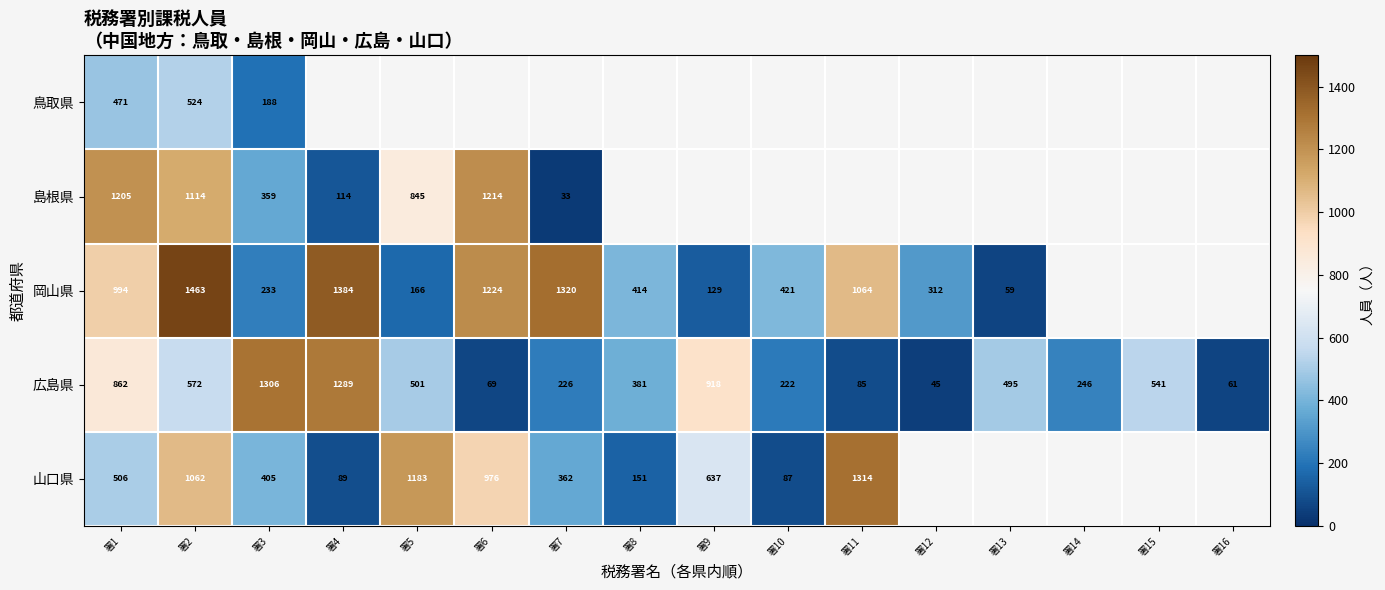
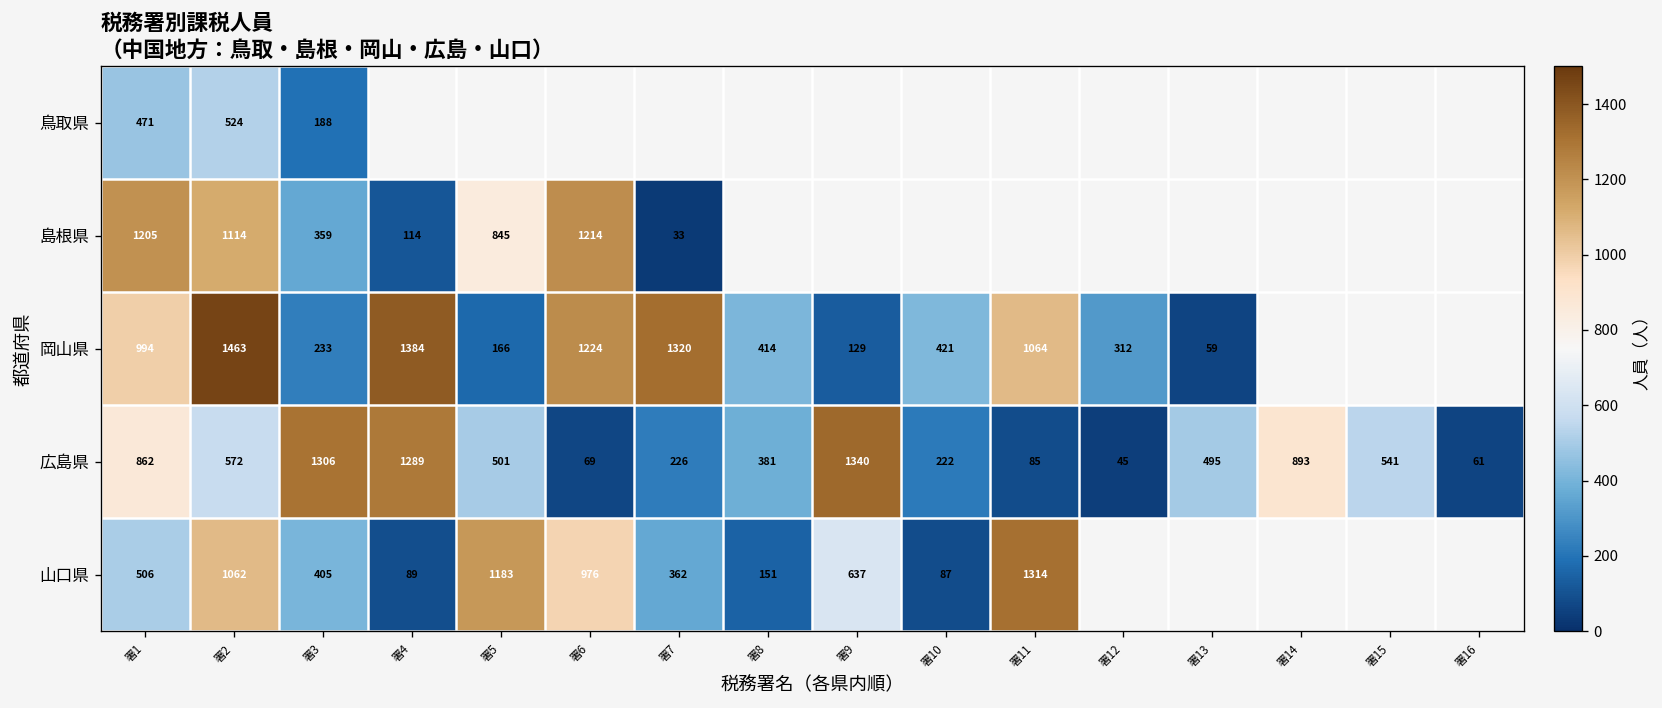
  {
    "鳥取県": {
      "署1": 471,
      "署2": 524,
      "署3": 188
    },
    "島根県": {
      "署1": 1205,
      "署2": 1114,
      "署3": 359,
      "署4": 114,
      "署5": 845,
      "署6": 1214,
      "署7": 33
    },
    "岡山県": {
      "署1": 994,
      "署2": 1463,
      "署3": 233,
      "署4": 1384,
      "署5": 166,
      "署6": 1224,
      "署7": 1320,
      "署8": 414,
      "署9": 129,
      "署10": 421,
      "署11": 1064,
      "署12": 312,
      "署13": 59
    },
    "広島県": {
      "署1": 862,
      "署2": 572,
      "署3": 1306,
      "署4": 1289,
      "署5": 501,
      "署6": 69,
      "署7": 226,
      "署8": 381,
-     "署9": 918,
+     "署9": 1340,
      "署10": 222,
      "署11": 85,
      "署12": 45,
      "署13": 495,
-     "署14": 246,
+     "署14": 893,
      "署15": 541,
      "署16": 61
    },
    "山口県": {
      "署1": 506,
      "署2": 1062,
      "署3": 405,
      "署4": 89,
      "署5": 1183,
      "署6": 976,
      "署7": 362,
      "署8": 151,
      "署9": 637,
      "署10": 87,
      "署11": 1314
    }
  }
